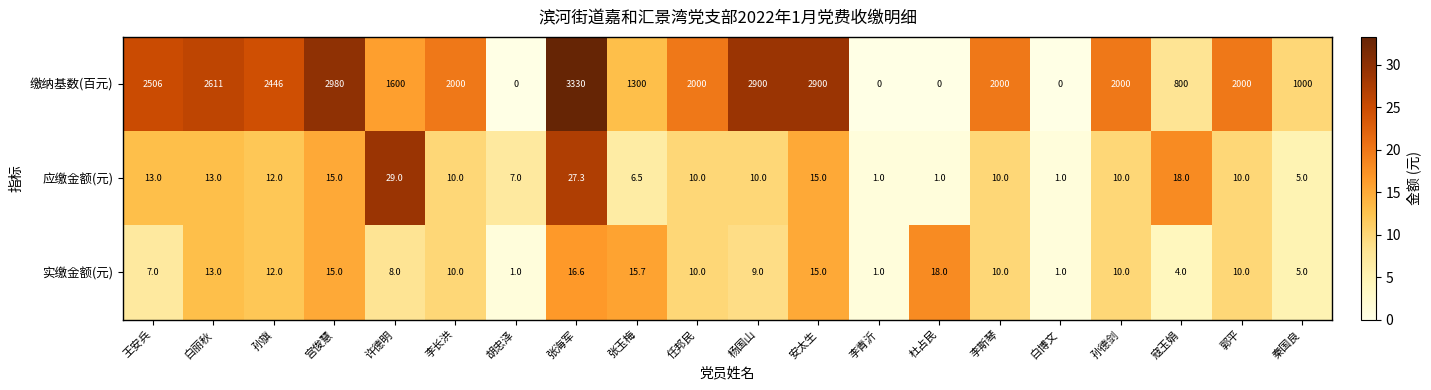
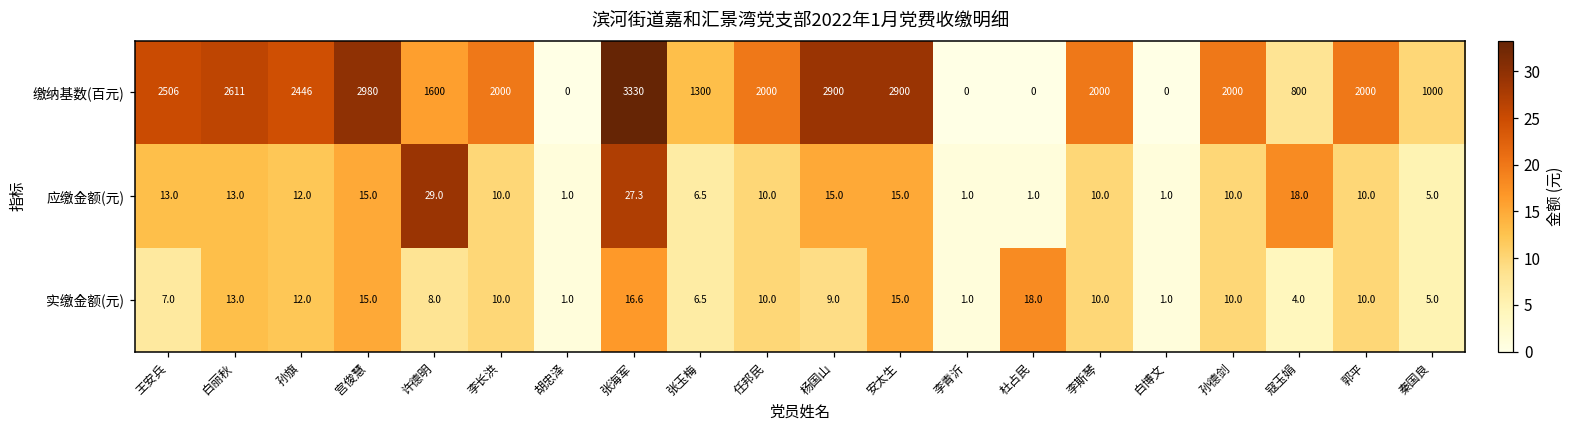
  {
    "缴纳基数(百元)": {
      "王安兵": 2506,
      "白丽秋": 2611,
      "孙旗": 2446,
      "宫俊慧": 2980,
      "许德明": 1600,
      "李长洪": 2000,
      "胡忠泽": 0,
      "张海军": 3330,
      "张玉梅": 1300,
      "任邦民": 2000,
      "杨国山": 2900,
      "安太生": 2900,
      "李青沂": 0,
      "杜占民": 0,
      "李斯琴": 2000,
      "白博文": 0,
      "孙德剑": 2000,
      "寇玉娟": 800,
      "郭平": 2000,
      "秦国良": 1000
    },
    "应缴金额(元)": {
      "王安兵": 13.0,
      "白丽秋": 13.0,
      "孙旗": 12.0,
      "宫俊慧": 15.0,
      "许德明": 29.0,
      "李长洪": 10.0,
-     "胡忠泽": 7.0,
+     "胡忠泽": 1.0,
      "张海军": 27.3,
      "张玉梅": 6.5,
      "任邦民": 10.0,
-     "杨国山": 10.0,
+     "杨国山": 15.0,
      "安太生": 15.0,
      "李青沂": 1.0,
      "杜占民": 1.0,
      "李斯琴": 10.0,
      "白博文": 1.0,
      "孙德剑": 10.0,
      "寇玉娟": 18.0,
      "郭平": 10.0,
      "秦国良": 5.0
    },
    "实缴金额(元)": {
      "王安兵": 7.0,
      "白丽秋": 13.0,
      "孙旗": 12.0,
      "宫俊慧": 15.0,
      "许德明": 8.0,
      "李长洪": 10.0,
      "胡忠泽": 1.0,
      "张海军": 16.6,
-     "张玉梅": 15.7,
+     "张玉梅": 6.5,
      "任邦民": 10.0,
      "杨国山": 9.0,
      "安太生": 15.0,
      "李青沂": 1.0,
      "杜占民": 18.0,
      "李斯琴": 10.0,
      "白博文": 1.0,
      "孙德剑": 10.0,
      "寇玉娟": 4.0,
      "郭平": 10.0,
      "秦国良": 5.0
    }
  }
